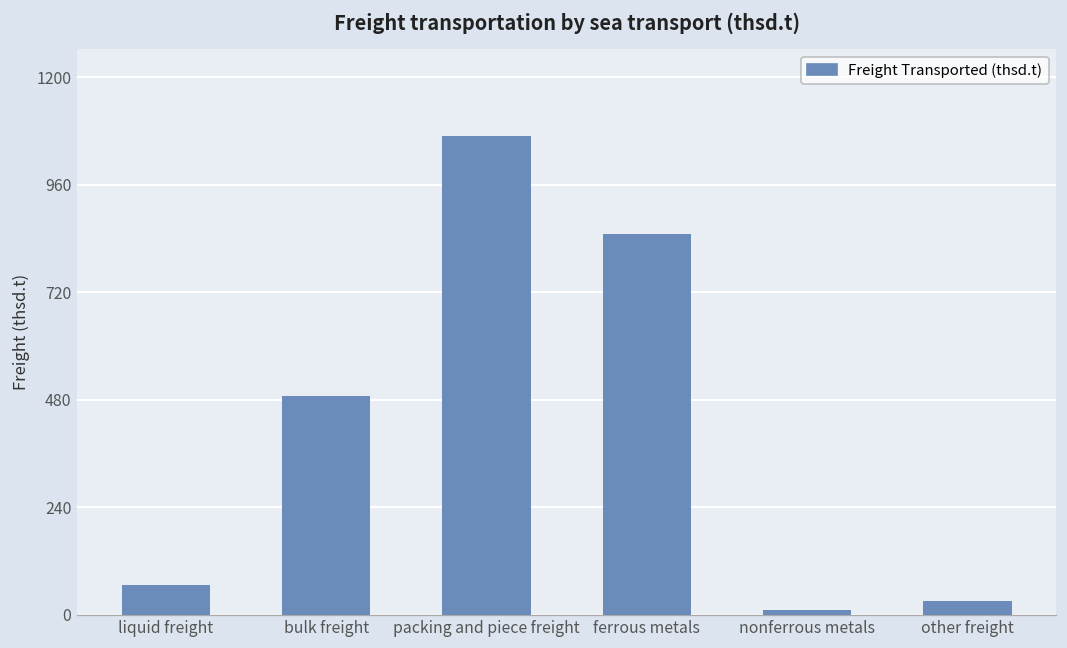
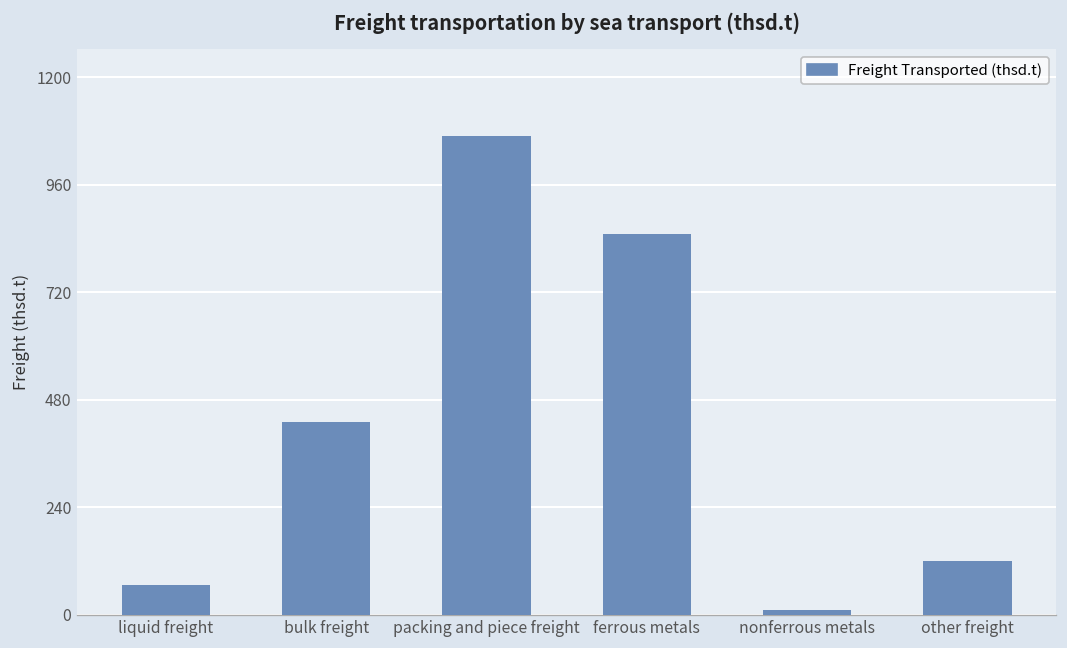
  {
    "liquid freight": 70,
-   "bulk freight": 490,
+   "bulk freight": 430,
    "packing and piece freight": 1070,
    "ferrous metals": 850,
    "nonferrous metals": 10,
-   "other freight": 30
+   "other freight": 120
  }
